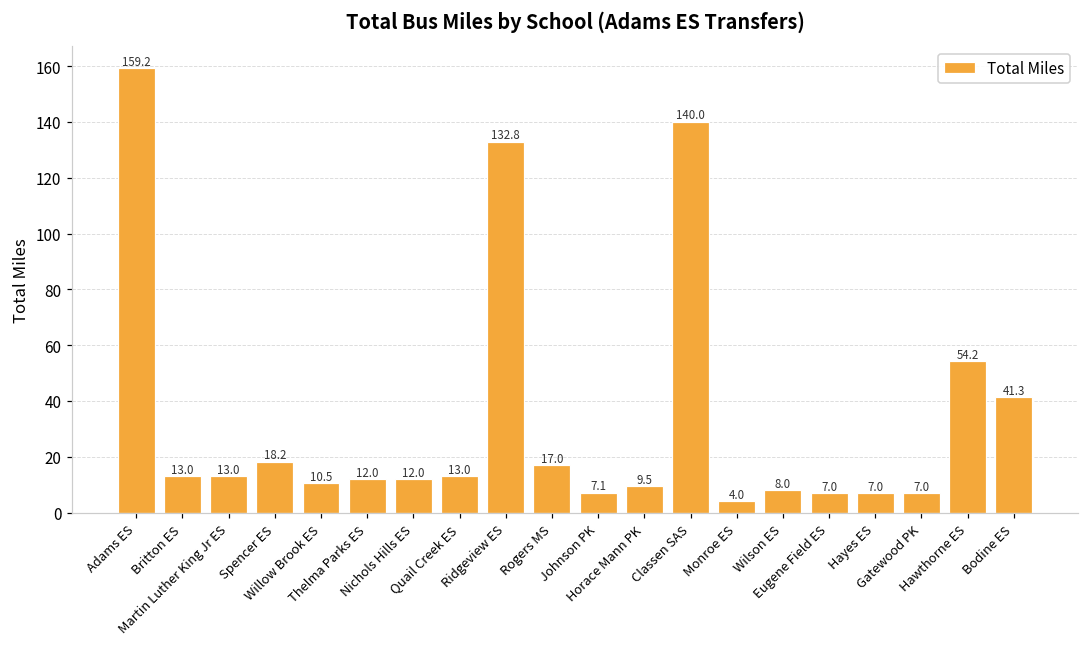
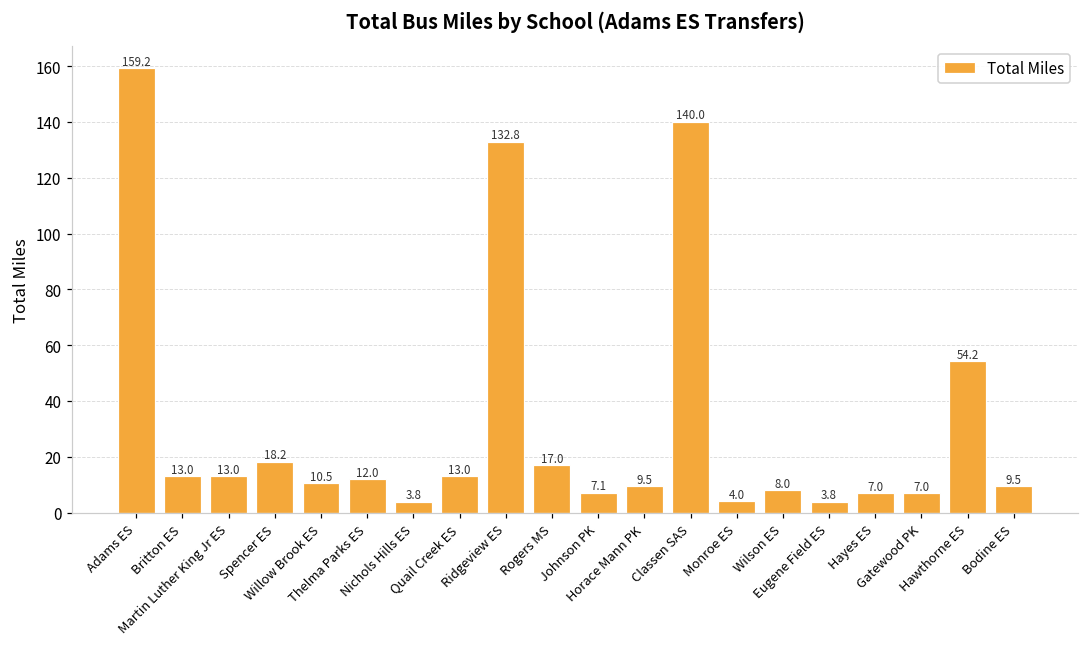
  {
    "Adams ES": 159.2,
    "Britton ES": 13.0,
    "Martin Luther King Jr ES": 13.0,
    "Spencer ES": 18.2,
    "Willow Brook ES": 10.5,
    "Thelma Parks ES": 12.0,
-   "Nichols Hills ES": 12.0,
+   "Nichols Hills ES": 3.8,
    "Quail Creek ES": 13.0,
    "Ridgeview ES": 132.8,
    "Rogers MS": 17.0,
    "Johnson PK": 7.1,
    "Horace Mann PK": 9.5,
    "Classen SAS": 140.0,
    "Monroe ES": 4.0,
    "Wilson ES": 8.0,
-   "Eugene Field ES": 7.0,
+   "Eugene Field ES": 3.8,
    "Hayes ES": 7.0,
    "Gatewood PK": 7.0,
    "Hawthorne ES": 54.2,
-   "Bodine ES": 41.3
+   "Bodine ES": 9.5
  }
